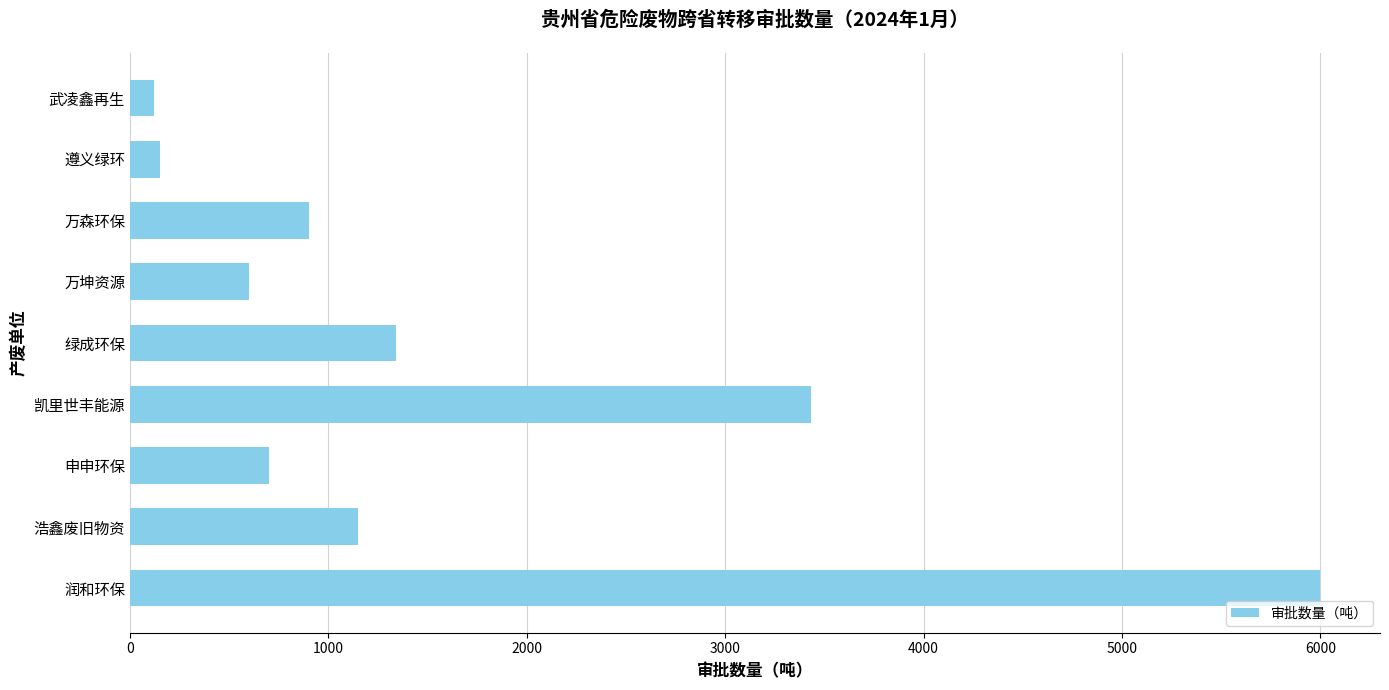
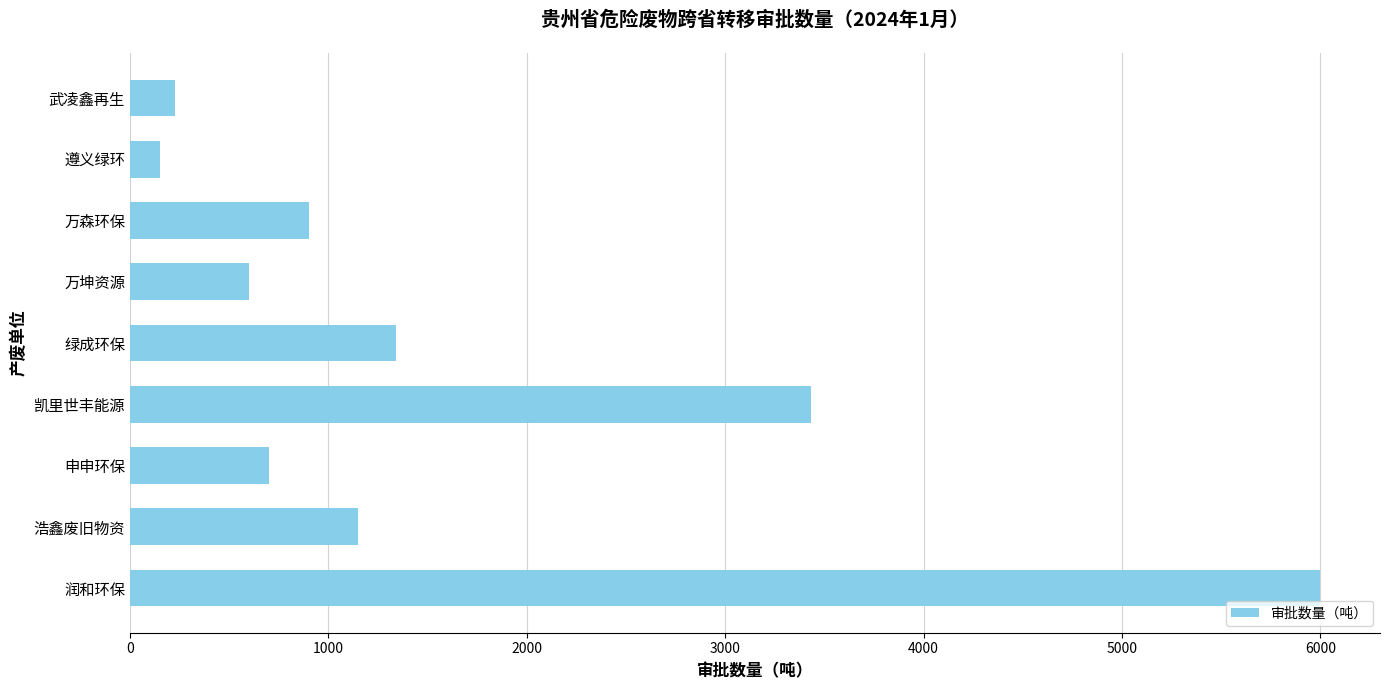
  {
-   "武凌鑫再生": 120,
+   "武凌鑫再生": 230,
    "遵义绿环": 150,
    "万森环保": 900,
    "万坤资源": 600,
    "绿成环保": 1340,
    "凯里世丰能源": 3430,
    "申申环保": 700,
    "浩鑫废旧物资": 1150,
    "润和环保": 6000
  }
